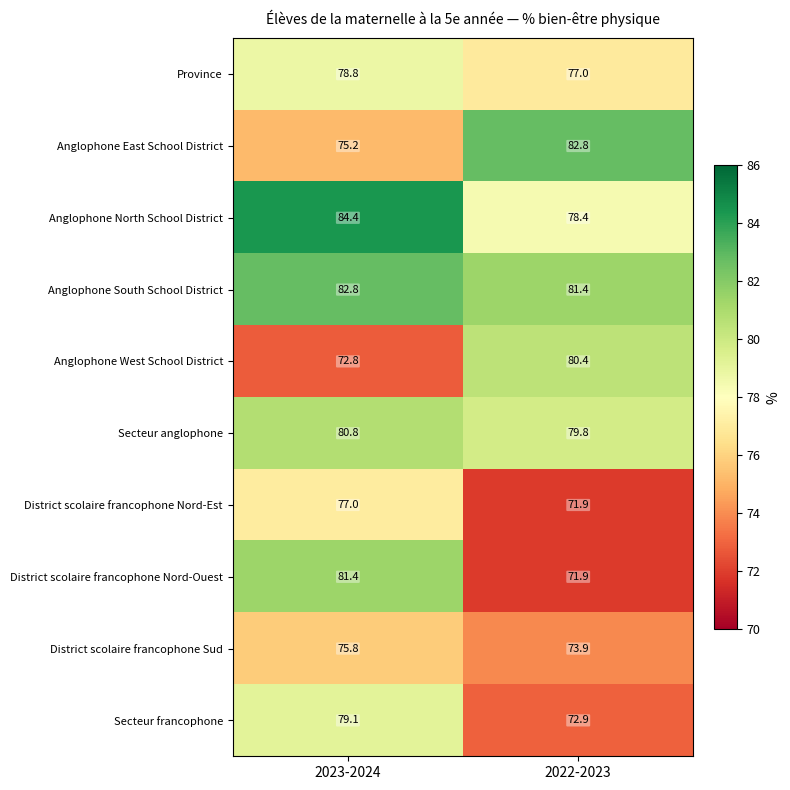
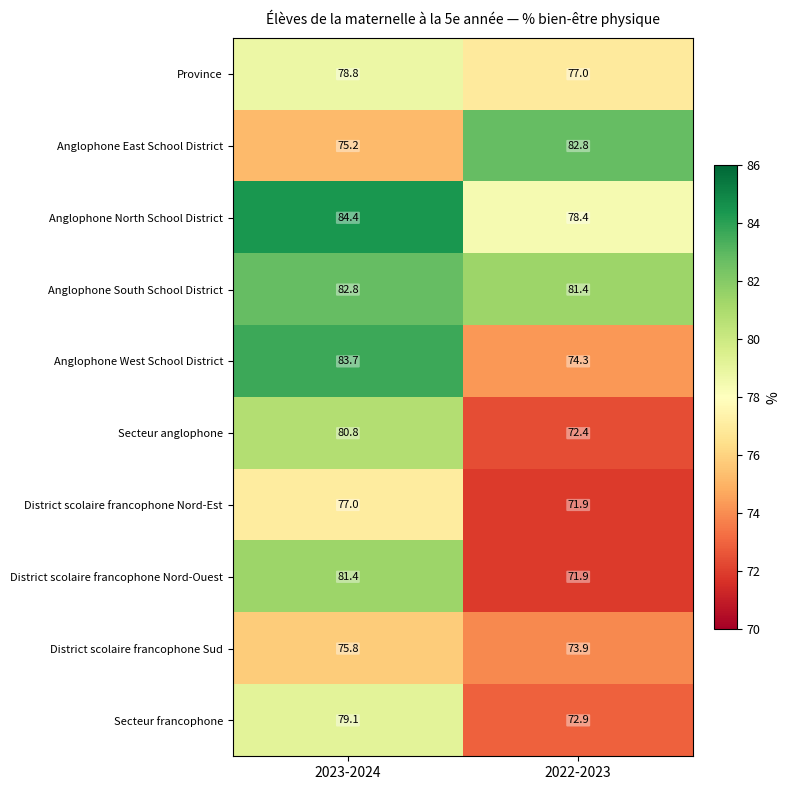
  {
    "Anglophone West School District": {
-     "2023-2024": 72.8,
-     "2022-2023": 80.4
+     "2023-2024": 83.7,
+     "2022-2023": 74.3
    },
    "Secteur anglophone": {
-     "2022-2023": 79.8
+     "2022-2023": 72.4
    }
  }
